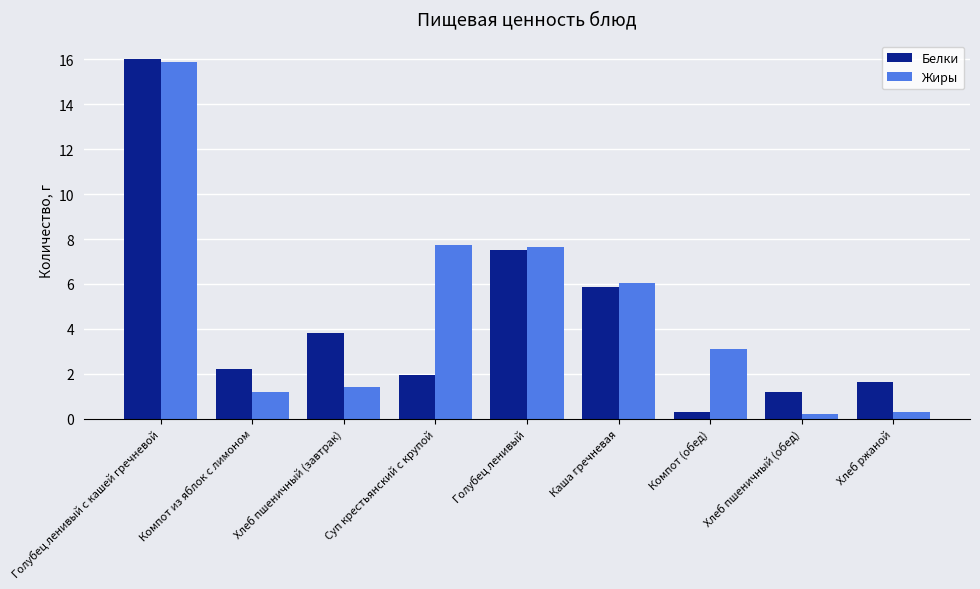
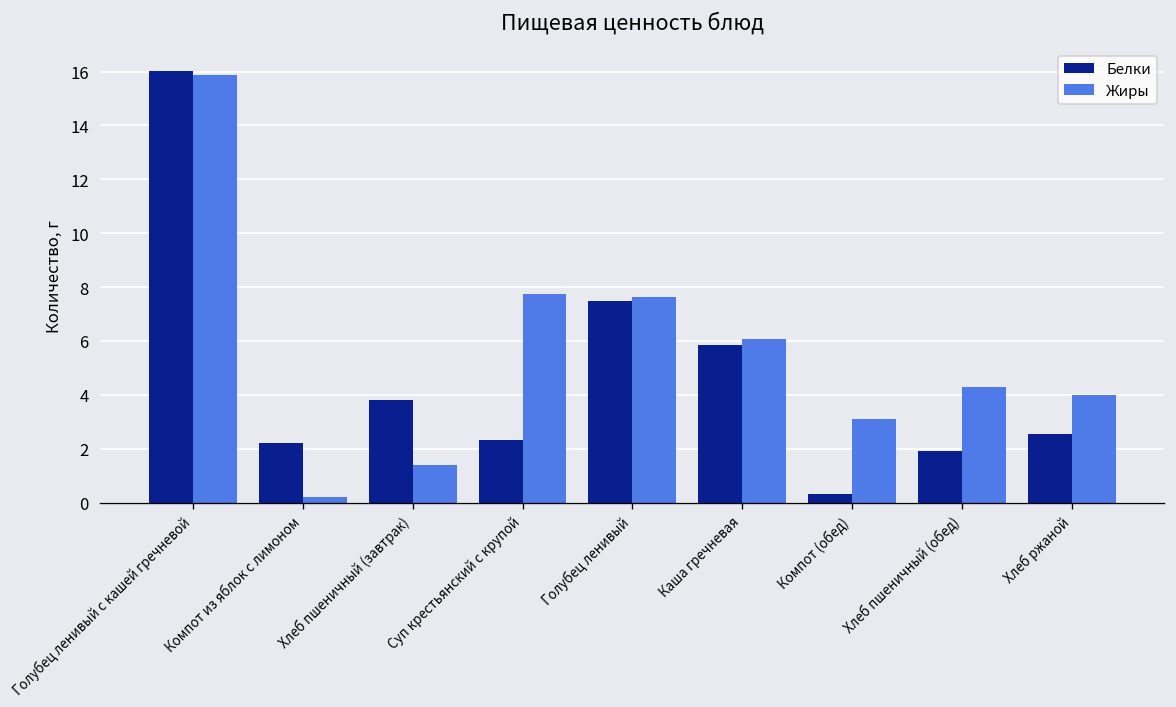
  {
    "Белки": {
      "Голубец ленивый с кашей гречневой": 16.0,
      "Компот из яблок с лимоном": 2.2,
      "Хлеб пшеничный (завтрак)": 3.8,
-     "Суп крестьянский с крупой": 1.9,
+     "Суп крестьянский с крупой": 2.3,
      "Голубец ленивый": 7.5,
      "Каша гречневая": 5.9,
      "Компот (обед)": 0.3,
-     "Хлеб пшеничный (обед)": 1.2,
-     "Хлеб ржаной": 1.7
+     "Хлеб пшеничный (обед)": 1.9,
+     "Хлеб ржаной": 2.5
    },
    "Жиры": {
      "Голубец ленивый с кашей гречневой": 15.9,
-     "Компот из яблок с лимоном": 1.2,
+     "Компот из яблок с лимоном": 0.2,
      "Хлеб пшеничный (завтрак)": 1.4,
      "Суп крестьянский с крупой": 7.7,
      "Голубец ленивый": 7.6,
      "Каша гречневая": 6.1,
      "Компот (обед)": 3.1,
-     "Хлеб пшеничный (обед)": 0.2,
-     "Хлеб ржаной": 0.3
+     "Хлеб пшеничный (обед)": 4.3,
+     "Хлеб ржаной": 4.0
    }
  }
